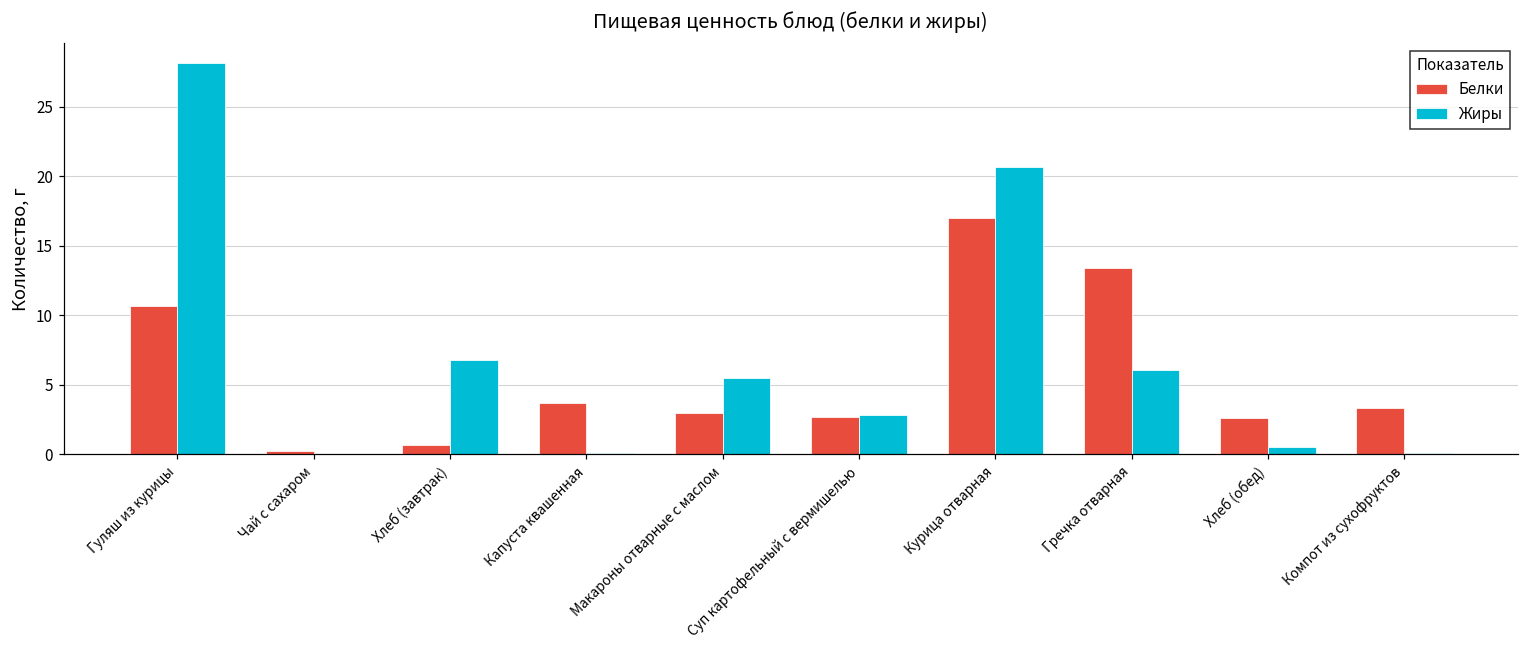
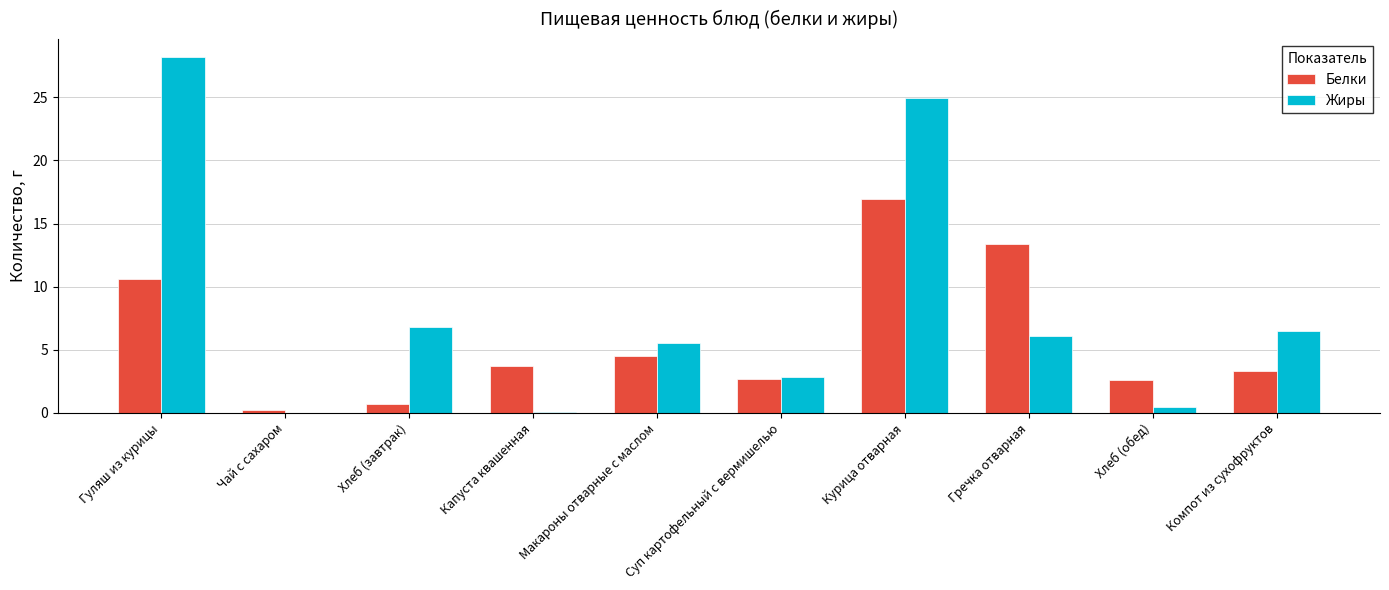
  {
    "Белки": {
      "Гуляш из курицы": 10.6,
      "Чай с сахаром": 0.2,
      "Хлеб (завтрак)": 0.7,
      "Капуста квашенная": 3.7,
-     "Макароны отварные с маслом": 3.0,
+     "Макароны отварные с маслом": 4.5,
      "Суп картофельный с вермишелью": 2.7,
      "Курица отварная": 17.0,
      "Гречка отварная": 13.4,
      "Хлеб (обед)": 2.6,
      "Компот из сухофруктов": 3.3
    },
    "Жиры": {
      "Гуляш из курицы": 28.2,
      "Чай с сахаром": 0.0,
      "Хлеб (завтрак)": 6.8,
      "Макароны отварные с маслом": 5.5,
      "Суп картофельный с вермишелью": 2.8,
-     "Курица отварная": 20.7,
+     "Курица отварная": 24.9,
      "Гречка отварная": 6.1,
      "Хлеб (обед)": 0.5,
-     "Компот из сухофруктов": 0.1
+     "Компот из сухофруктов": 6.5
    }
  }
